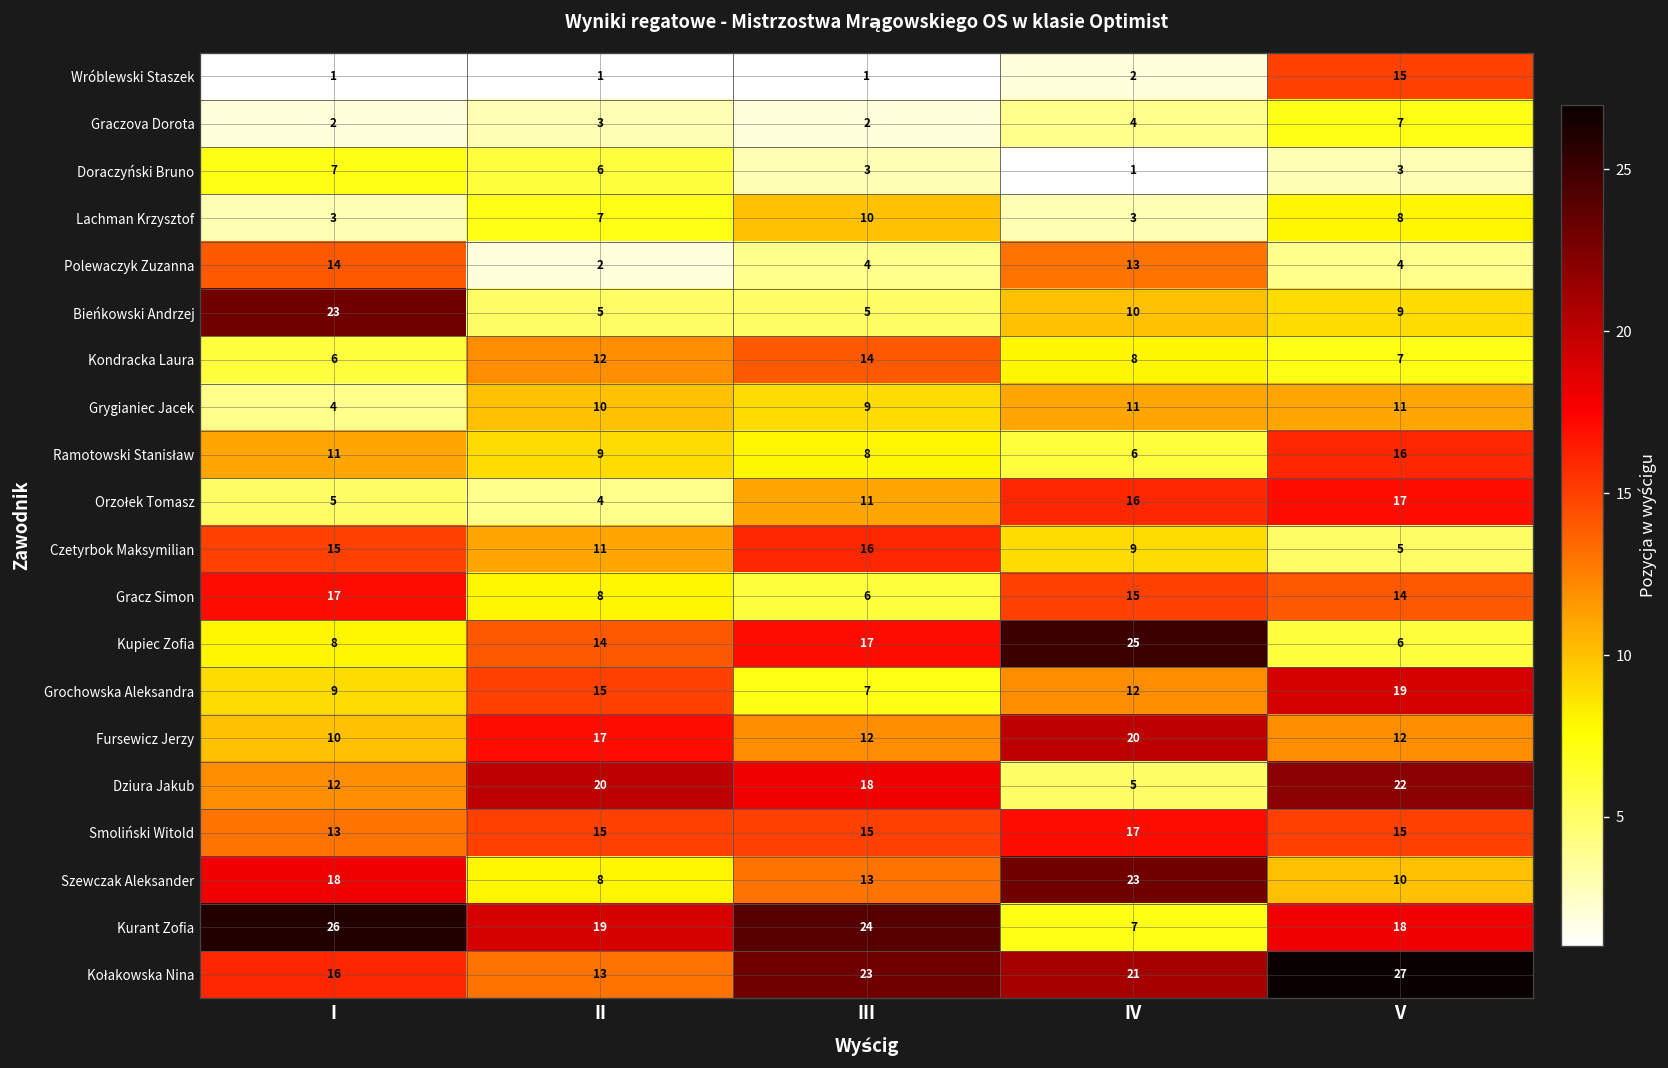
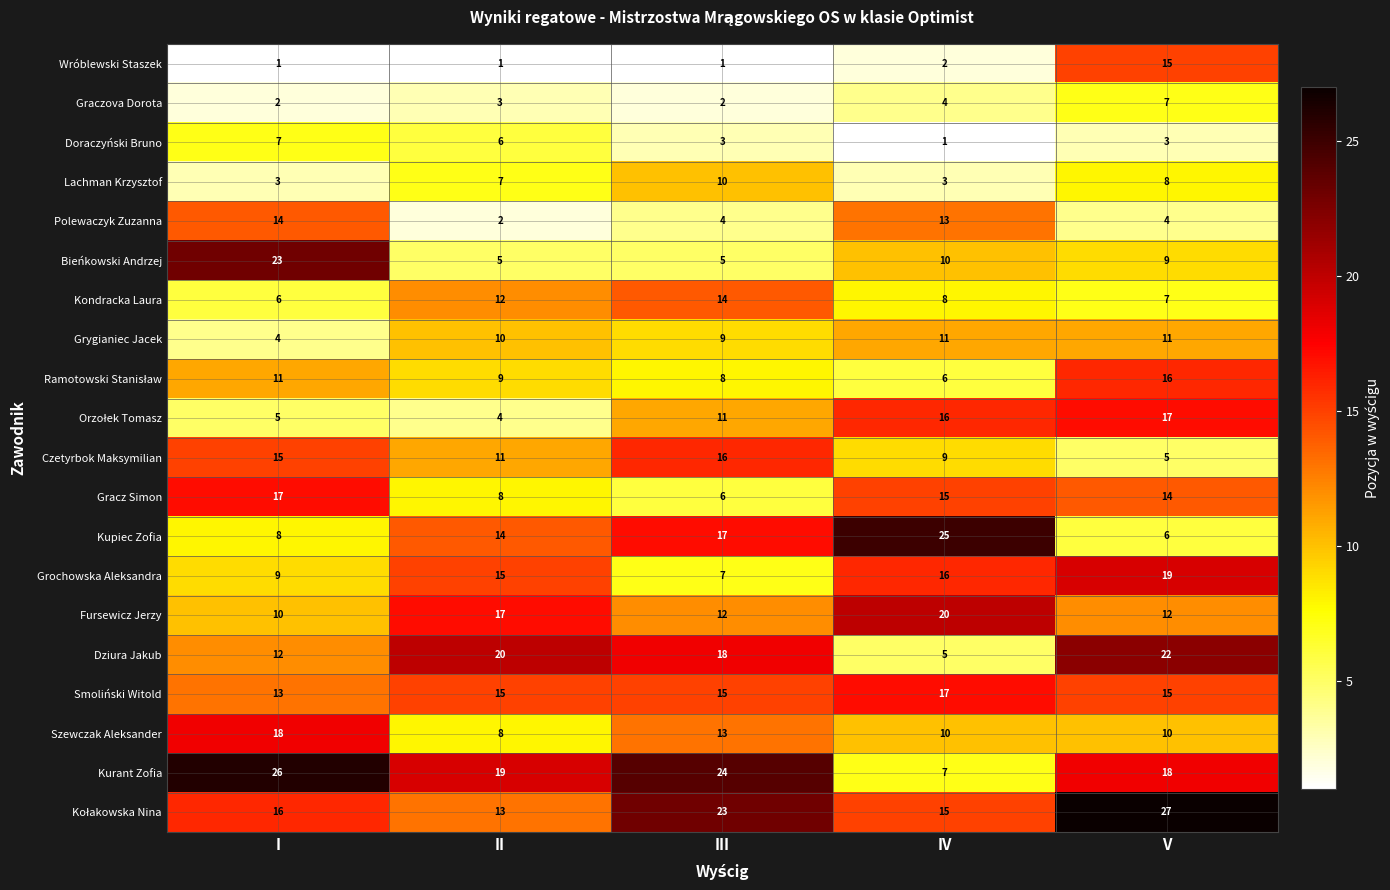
  {
    "Wróblewski Staszek": {
      "I": 1,
      "II": 1,
      "III": 1,
      "IV": 2,
      "V": 15
    },
    "Graczova Dorota": {
      "I": 2,
      "II": 3,
      "III": 2,
      "IV": 4,
      "V": 7
    },
    "Doraczyński Bruno": {
      "I": 7,
      "II": 6,
      "III": 3,
      "IV": 1,
      "V": 3
    },
    "Lachman Krzysztof": {
      "I": 3,
      "II": 7,
      "III": 10,
      "IV": 3,
      "V": 8
    },
    "Polewaczyk Zuzanna": {
      "I": 14,
      "II": 2,
      "III": 4,
      "IV": 13,
      "V": 4
    },
    "Bieńkowski Andrzej": {
      "I": 23,
      "II": 5,
      "III": 5,
      "IV": 10,
      "V": 9
    },
    "Kondracka Laura": {
      "I": 6,
      "II": 12,
      "III": 14,
      "IV": 8,
      "V": 7
    },
    "Grygianiec Jacek": {
      "I": 4,
      "II": 10,
      "III": 9,
      "IV": 11,
      "V": 11
    },
    "Ramotowski Stanisław": {
      "I": 11,
      "II": 9,
      "III": 8,
      "IV": 6,
      "V": 16
    },
    "Orzołek Tomasz": {
      "I": 5,
      "II": 4,
      "III": 11,
      "IV": 16,
      "V": 17
    },
    "Czetyrbok Maksymilian": {
      "I": 15,
      "II": 11,
      "III": 16,
      "IV": 9,
      "V": 5
    },
    "Gracz Simon": {
      "I": 17,
      "II": 8,
      "III": 6,
      "IV": 15,
      "V": 14
    },
    "Kupiec Zofia": {
      "I": 8,
      "II": 14,
      "III": 17,
      "IV": 25,
      "V": 6
    },
    "Grochowska Aleksandra": {
      "I": 9,
      "II": 15,
      "III": 7,
-     "IV": 12,
+     "IV": 16,
      "V": 19
    },
    "Fursewicz Jerzy": {
      "I": 10,
      "II": 17,
      "III": 12,
      "IV": 20,
      "V": 12
    },
    "Dziura Jakub": {
      "I": 12,
      "II": 20,
      "III": 18,
      "IV": 5,
      "V": 22
    },
    "Smoliński Witold": {
      "I": 13,
      "II": 15,
      "III": 15,
      "IV": 17,
      "V": 15
    },
    "Szewczak Aleksander": {
      "I": 18,
      "II": 8,
      "III": 13,
-     "IV": 23,
+     "IV": 10,
      "V": 10
    },
    "Kurant Zofia": {
      "I": 26,
      "II": 19,
      "III": 24,
      "IV": 7,
      "V": 18
    },
    "Kołakowska Nina": {
      "I": 16,
      "II": 13,
      "III": 23,
-     "IV": 21,
+     "IV": 15,
      "V": 27
    }
  }
